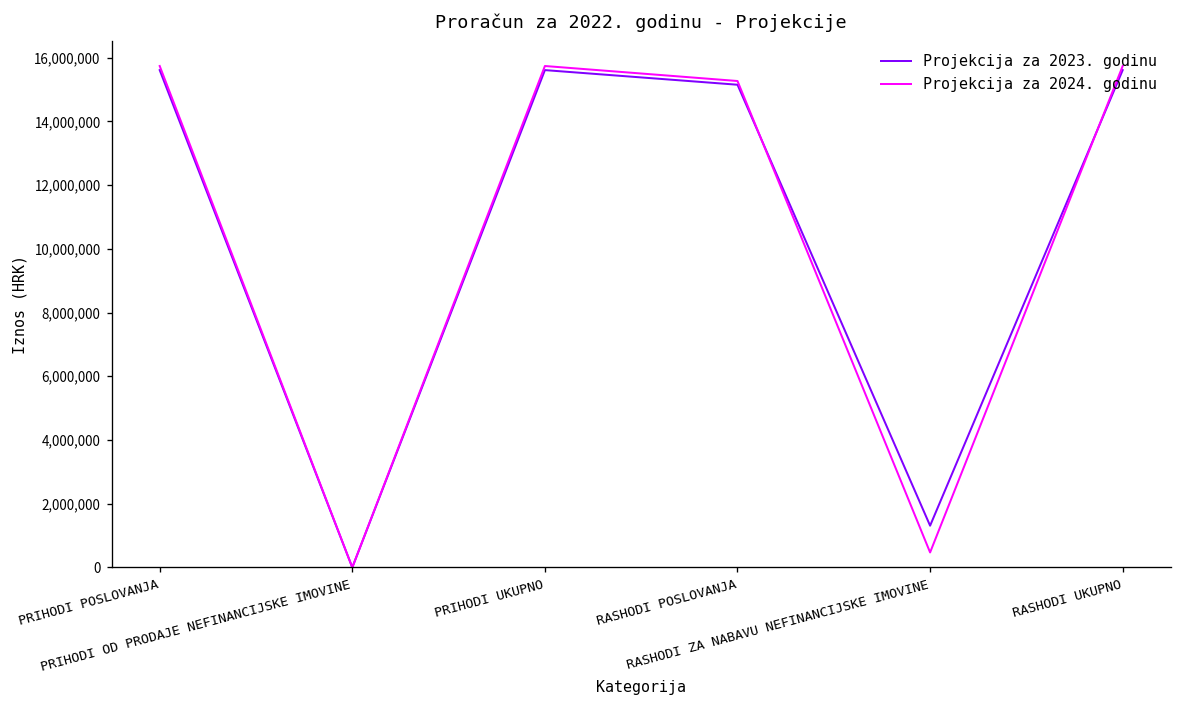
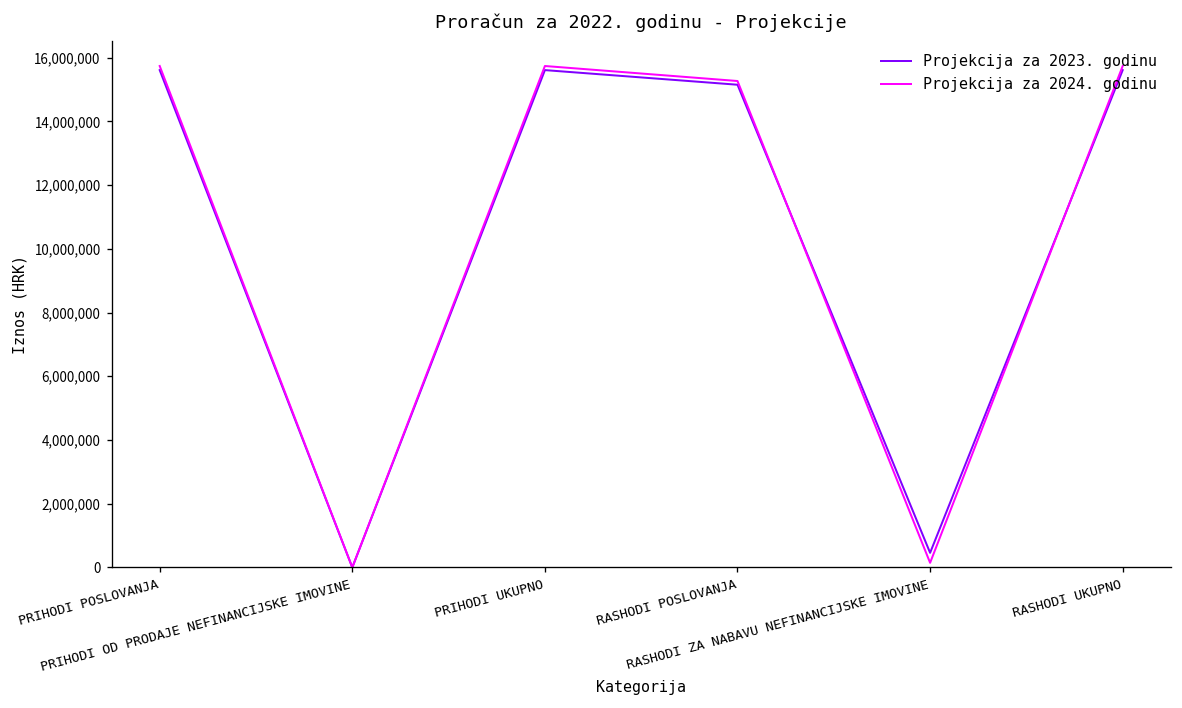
  {
    "Projekcija za 2023. godinu": {
      "PRIHODI POSLOVANJA": "15,600,000",
      "PRIHODI UKUPNO": "15,600,000",
      "RASHODI POSLOVANJA": "15,100,000",
-     "RASHODI ZA NABAVU NEFINANCIJSKE IMOVINE": "1,300,000",
+     "RASHODI ZA NABAVU NEFINANCIJSKE IMOVINE": "500,000",
      "RASHODI UKUPNO": "15,600,000"
    },
    "Projekcija za 2024. godinu": {
      "PRIHODI POSLOVANJA": "15,700,000",
      "PRIHODI UKUPNO": "15,700,000",
      "RASHODI POSLOVANJA": "15,300,000",
-     "RASHODI ZA NABAVU NEFINANCIJSKE IMOVINE": "500,000",
+     "RASHODI ZA NABAVU NEFINANCIJSKE IMOVINE": "100,000",
      "RASHODI UKUPNO": "15,700,000"
    }
  }
